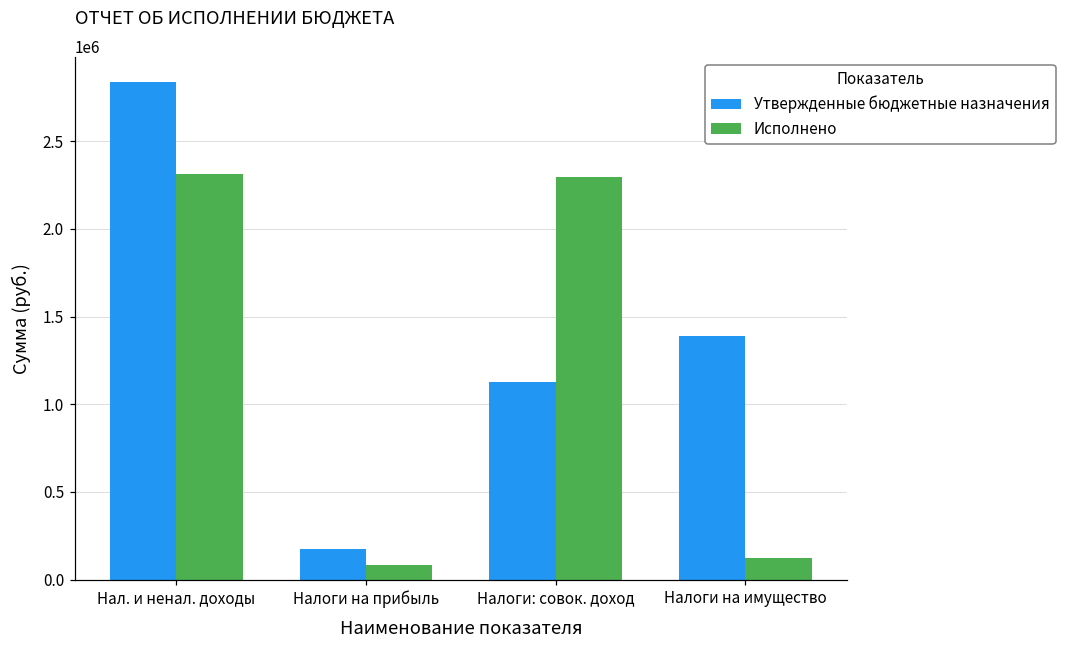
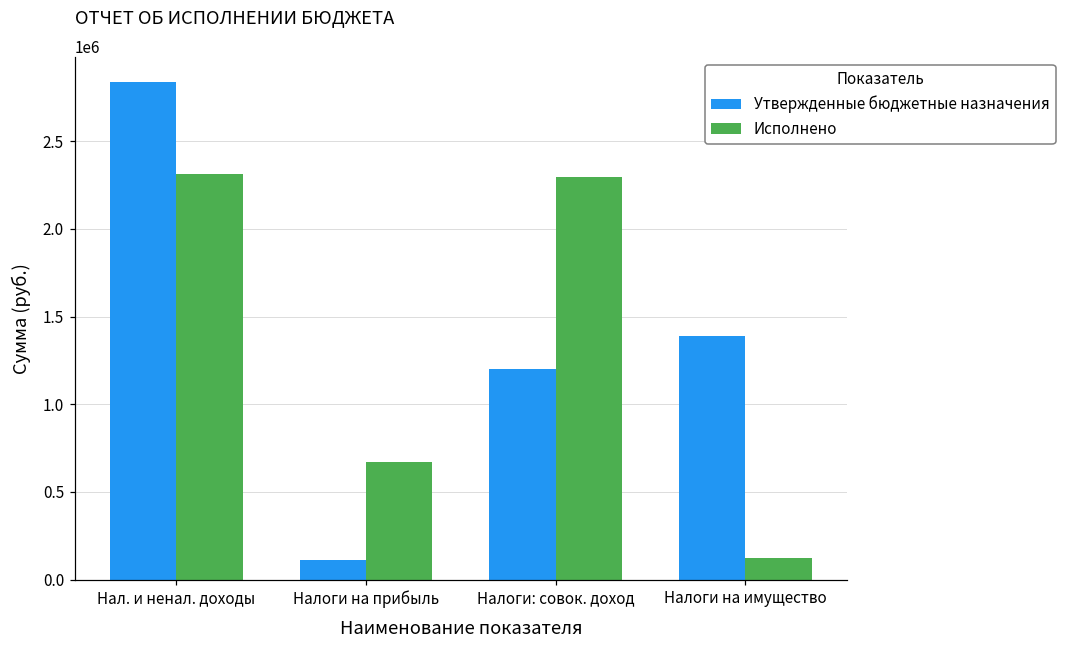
  {
    "Утвержденные бюджетные назначения": {
      "Нал. и ненал. доходы": 2840000,
-     "Налоги на прибыль": 180000,
-     "Налоги: совок. доход": 1130000,
+     "Налоги на прибыль": 110000,
+     "Налоги: совок. доход": 1200000,
      "Налоги на имущество": 1390000
    },
    "Исполнено": {
      "Нал. и ненал. доходы": 2310000,
-     "Налоги на прибыль": 80000,
+     "Налоги на прибыль": 670000,
      "Налоги: совок. доход": 2300000,
      "Налоги на имущество": 120000
    }
  }
